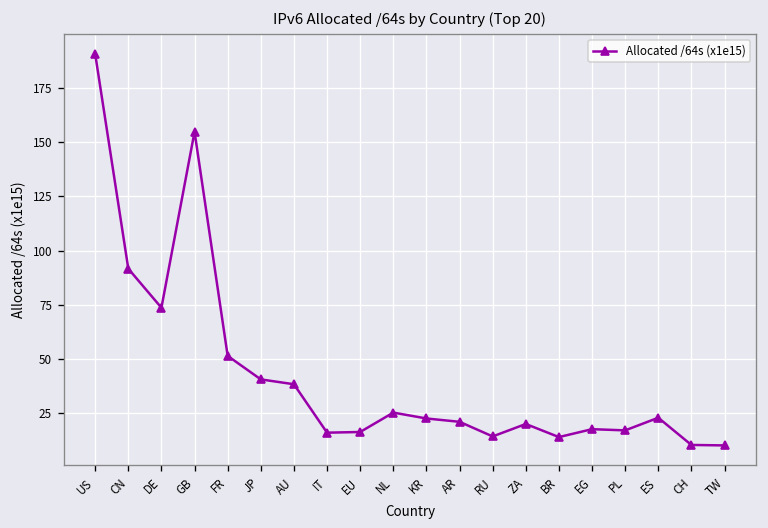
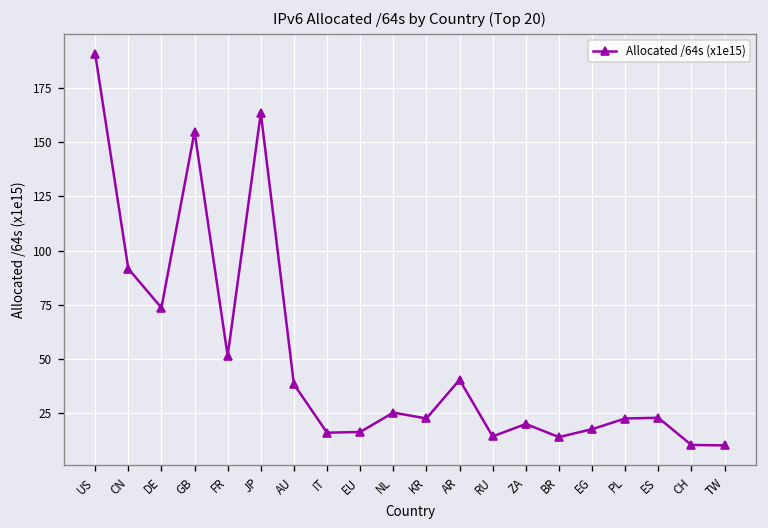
  {
    "US": 191,
    "CN": 92,
    "DE": 74,
    "GB": 155,
    "FR": 51,
-   "JP": 41,
+   "JP": 163,
    "AU": 38,
    "IT": 16,
    "EU": 16,
    "NL": 25,
    "KR": 23,
-   "AR": 21,
+   "AR": 40,
    "RU": 14,
    "ZA": 20,
    "BR": 14,
    "EG": 18,
-   "PL": 17,
+   "PL": 23,
    "ES": 23,
    "CH": 10,
    "TW": 10
  }
